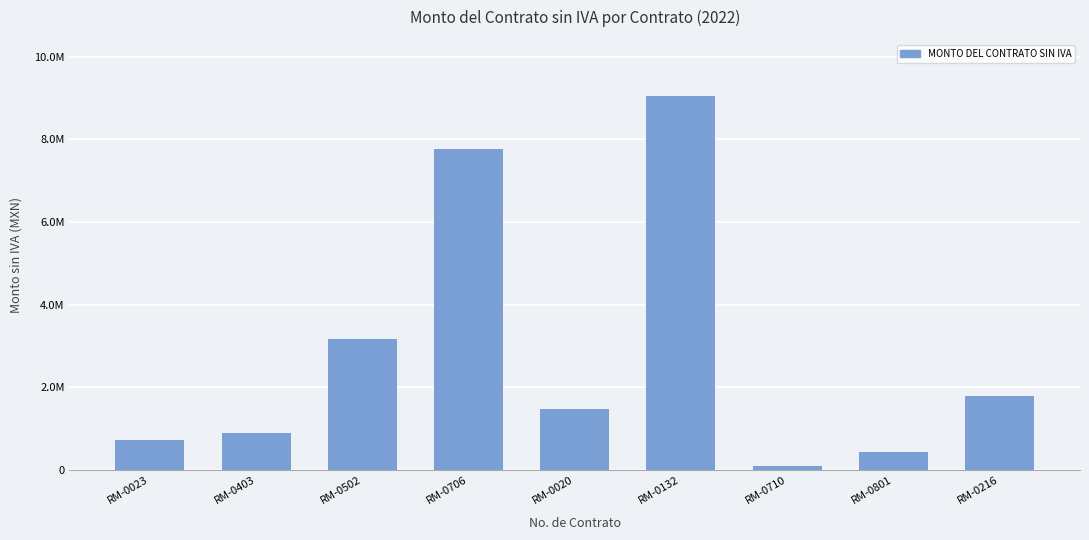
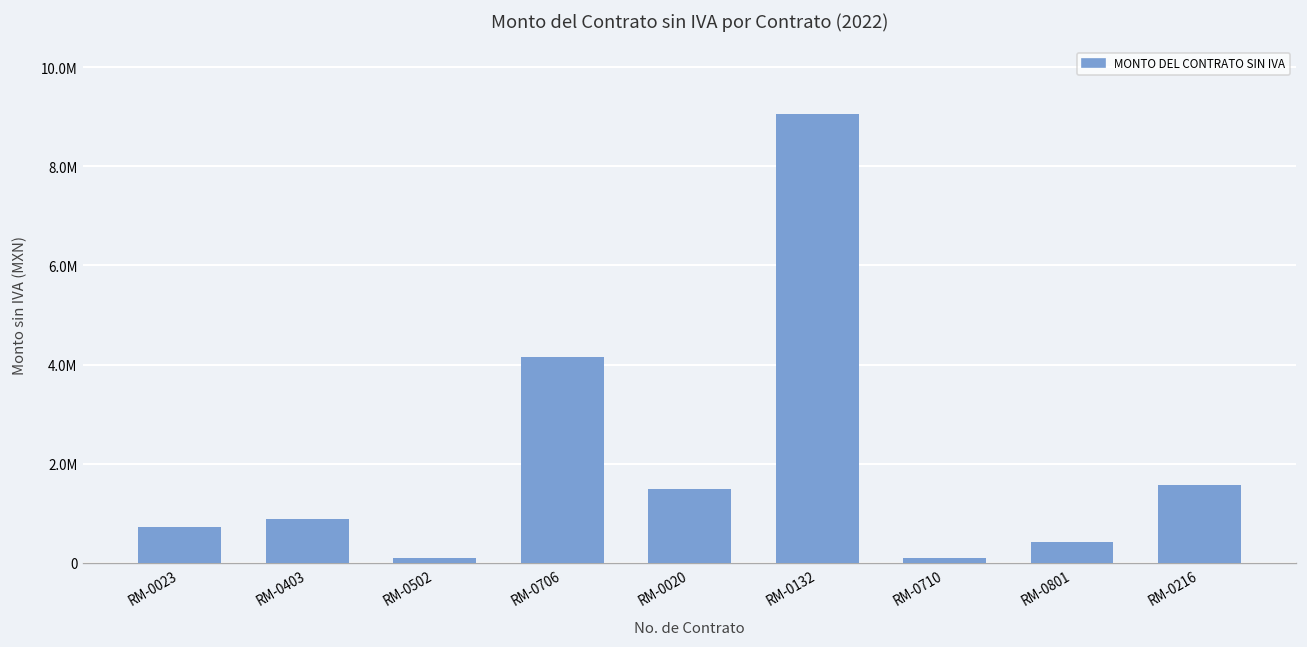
  {
    "RM-0023": 700000,
    "RM-0403": 900000,
-   "RM-0502": 3200000,
-   "RM-0706": 7800000,
+   "RM-0502": 100000,
+   "RM-0706": 4100000,
    "RM-0020": 1500000,
    "RM-0132": 9100000,
    "RM-0710": 100000,
    "RM-0801": 400000,
-   "RM-0216": 1800000
+   "RM-0216": 1600000
  }
